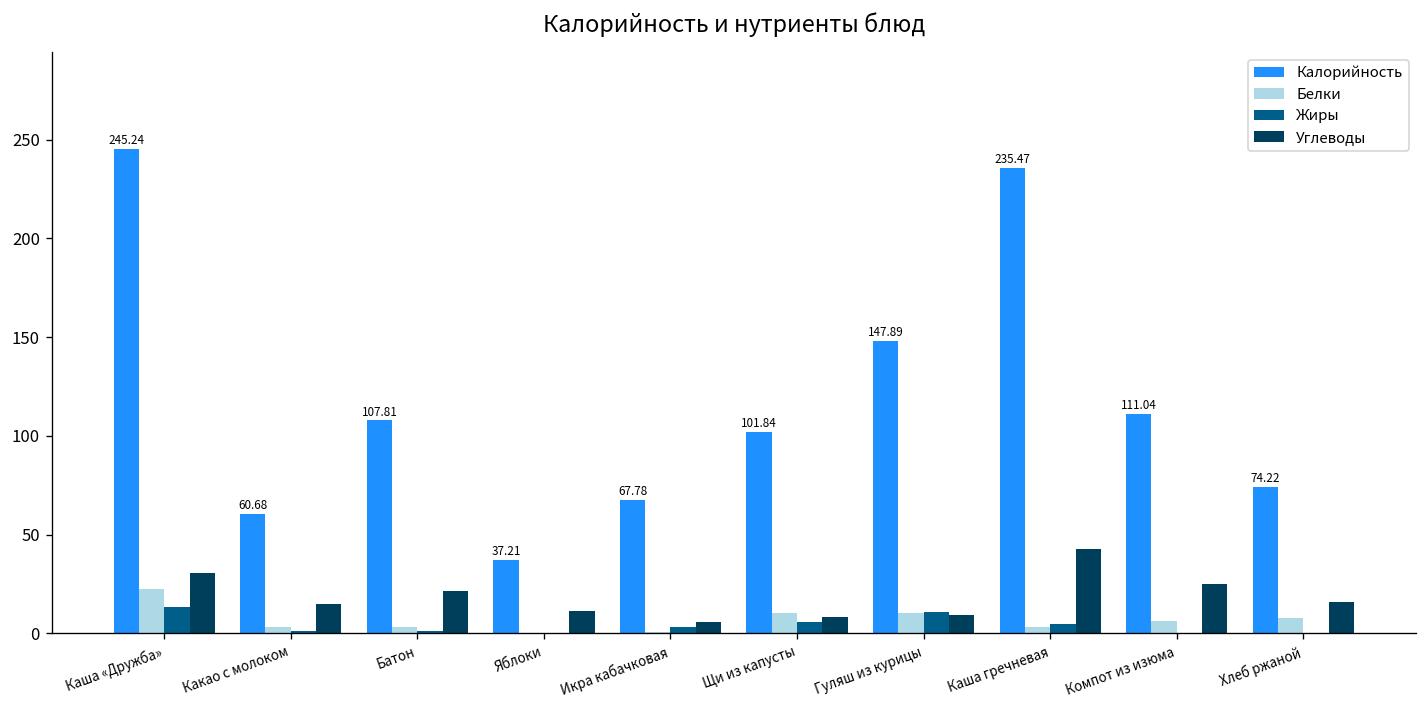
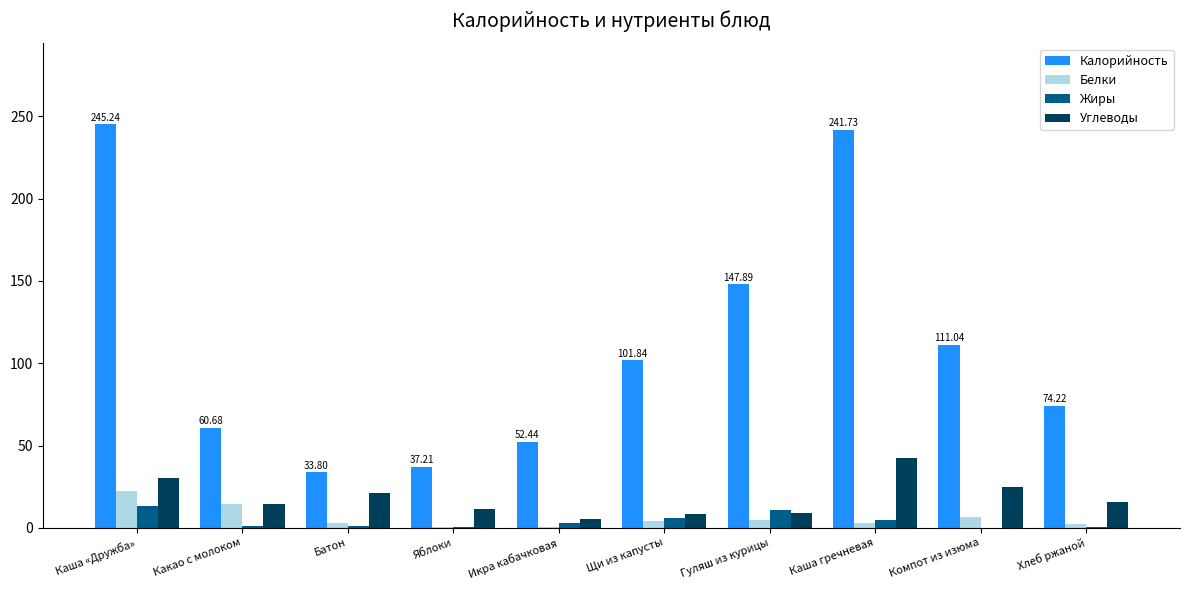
  {
    "Калорийность": {
      "Каша «Дружба»": 245.24,
      "Какао с молоком": 60.68,
-     "Батон": 107.81,
+     "Батон": 33.80,
      "Яблоки": 37.21,
-     "Икра кабачковая": 67.78,
+     "Икра кабачковая": 52.44,
      "Щи из капусты": 101.84,
      "Гуляш из курицы": 147.89,
-     "Каша гречневая": 235.47,
+     "Каша гречневая": 241.73,
      "Компот из изюма": 111.04,
      "Хлеб ржаной": 74.22
    },
    "Белки": {
      "Каша «Дружба»": 23,
-     "Какао с молоком": 3,
+     "Какао с молоком": 15,
      "Батон": 3,
-     "Щи из капусты": 10,
-     "Гуляш из курицы": 10,
+     "Щи из капусты": 4,
+     "Гуляш из курицы": 5,
      "Каша гречневая": 3,
      "Компот из изюма": 7,
-     "Хлеб ржаной": 8
+     "Хлеб ржаной": 3
    }
  }
